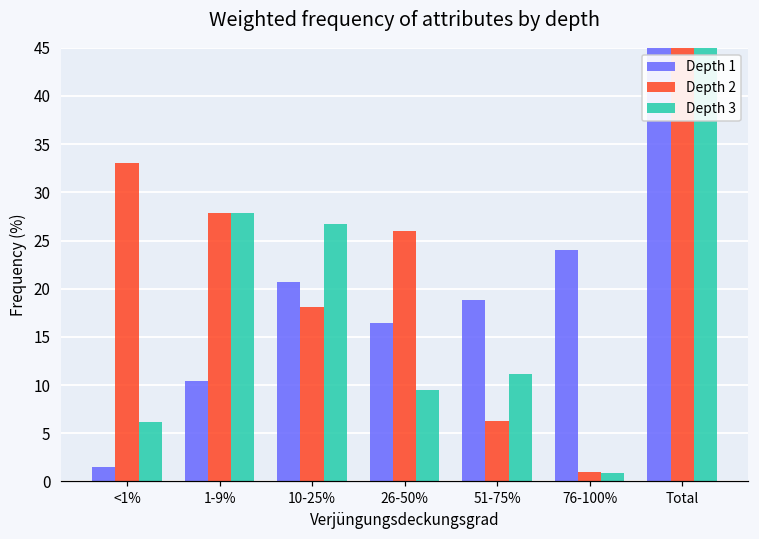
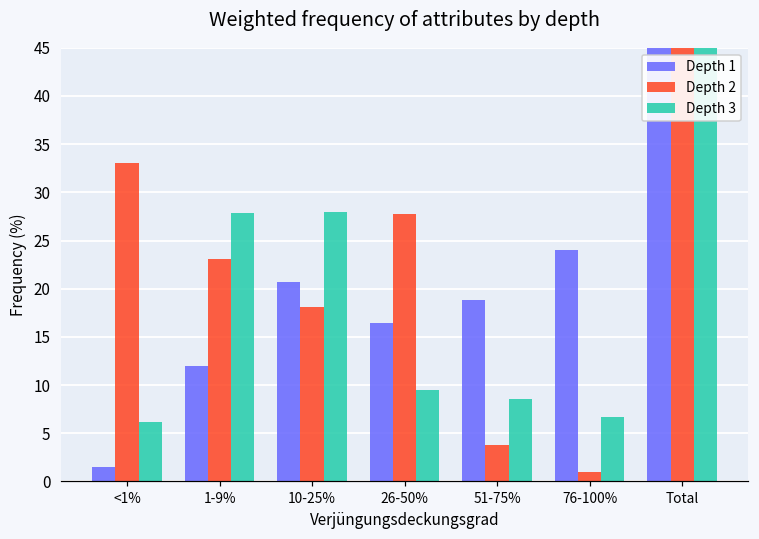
  {
    "Depth 1": {
      "<1%": 2,
-     "1-9%": 10,
+     "1-9%": 12,
      "10-25%": 21,
      "26-50%": 16,
      "51-75%": 19,
      "76-100%": 24
    },
    "Depth 2": {
      "<1%": 33,
-     "1-9%": 28,
+     "1-9%": 23,
      "10-25%": 18,
-     "26-50%": 26,
-     "51-75%": 6,
+     "26-50%": 28,
+     "51-75%": 4,
      "76-100%": 1
    },
    "Depth 3": {
      "<1%": 6,
      "1-9%": 28,
-     "10-25%": 27,
+     "10-25%": 28,
      "26-50%": 10,
-     "51-75%": 11,
-     "76-100%": 1
+     "51-75%": 9,
+     "76-100%": 7
    }
  }
